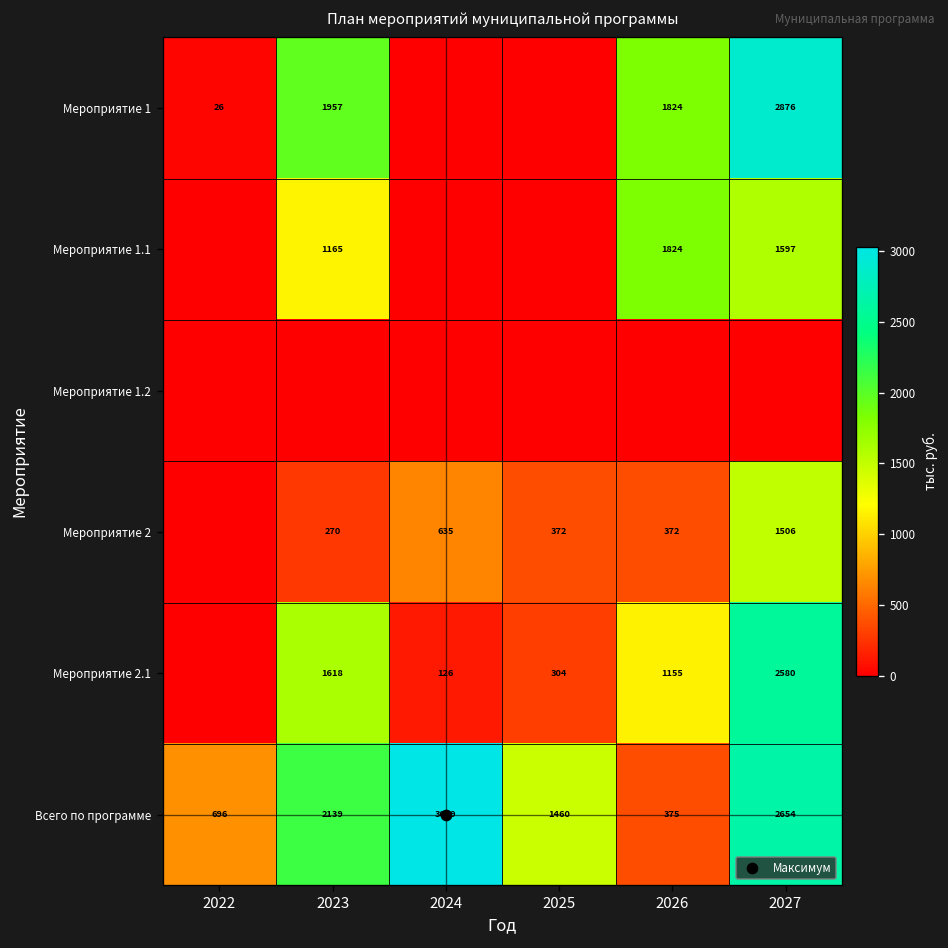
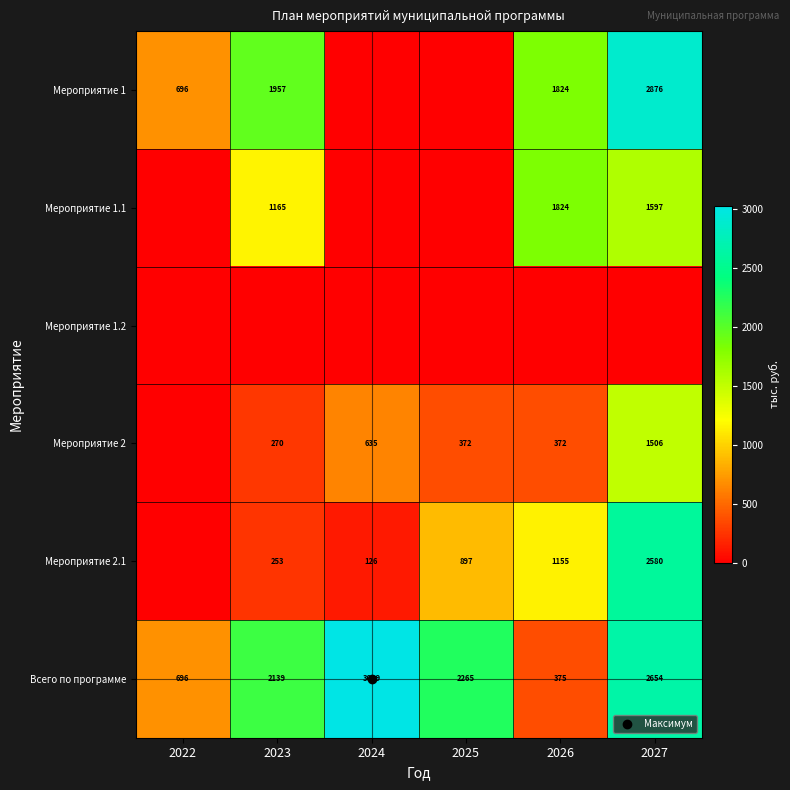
  {
    "Мероприятие 1": {
-     "2022": 26,
+     "2022": 696,
      "2023": 1957,
      "2026": 1824,
      "2027": 2876
    },
    "Мероприятие 1.1": {
      "2023": 1165,
      "2026": 1824,
      "2027": 1597
    },
    "Мероприятие 2": {
      "2023": 270,
      "2024": 635,
      "2025": 372,
      "2026": 372,
      "2027": 1506
    },
    "Мероприятие 2.1": {
-     "2023": 1618,
+     "2023": 253,
      "2024": 126,
-     "2025": 304,
+     "2025": 897,
      "2026": 1155,
      "2027": 2580
    },
    "Всего по программе": {
      "2022": 696,
      "2023": 2139,
-     "2025": 1460,
+     "2025": 2265,
      "2026": 375,
      "2027": 2654
    }
  }
